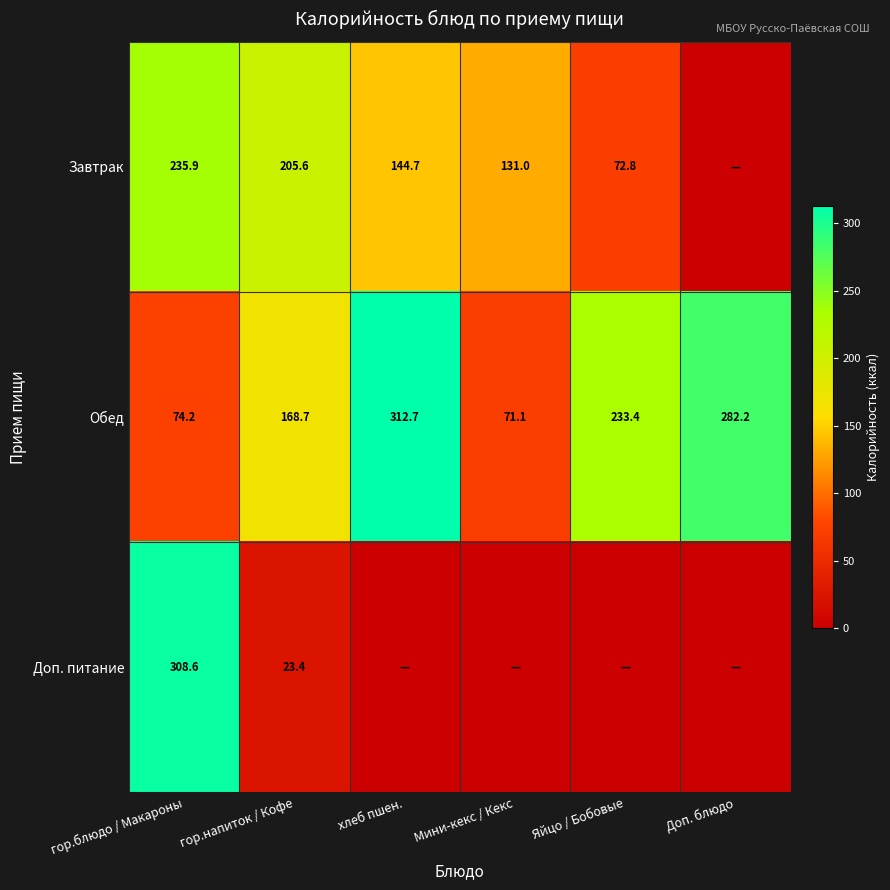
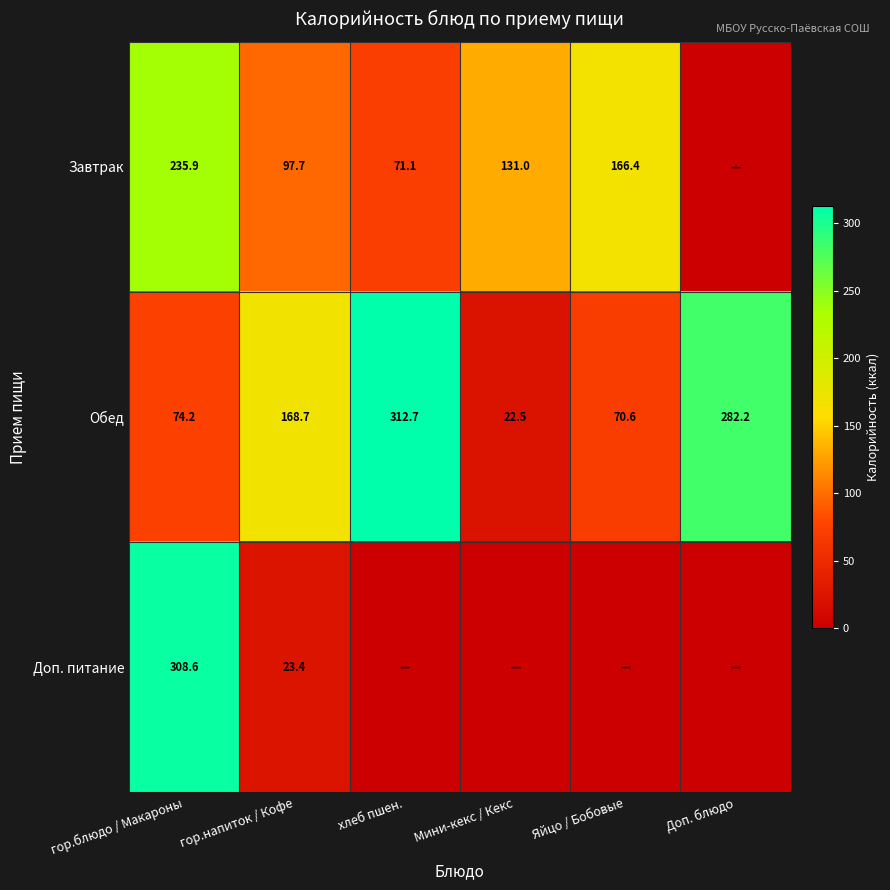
  {
    "Завтрак": {
      "гор.блюдо / Макароны": 235.9,
-     "гор.напиток / Кофе": 205.6,
-     "хлеб пшен.": 144.7,
+     "гор.напиток / Кофе": 97.7,
+     "хлеб пшен.": 71.1,
      "Мини-кекс / Кекс": 131.0,
-     "Яйцо / Бобовые": 72.8
+     "Яйцо / Бобовые": 166.4
    },
    "Обед": {
      "гор.блюдо / Макароны": 74.2,
      "гор.напиток / Кофе": 168.7,
      "хлеб пшен.": 312.7,
-     "Мини-кекс / Кекс": 71.1,
-     "Яйцо / Бобовые": 233.4,
+     "Мини-кекс / Кекс": 22.5,
+     "Яйцо / Бобовые": 70.6,
      "Доп. блюдо": 282.2
    },
    "Доп. питание": {
      "гор.блюдо / Макароны": 308.6,
      "гор.напиток / Кофе": 23.4
    }
  }
